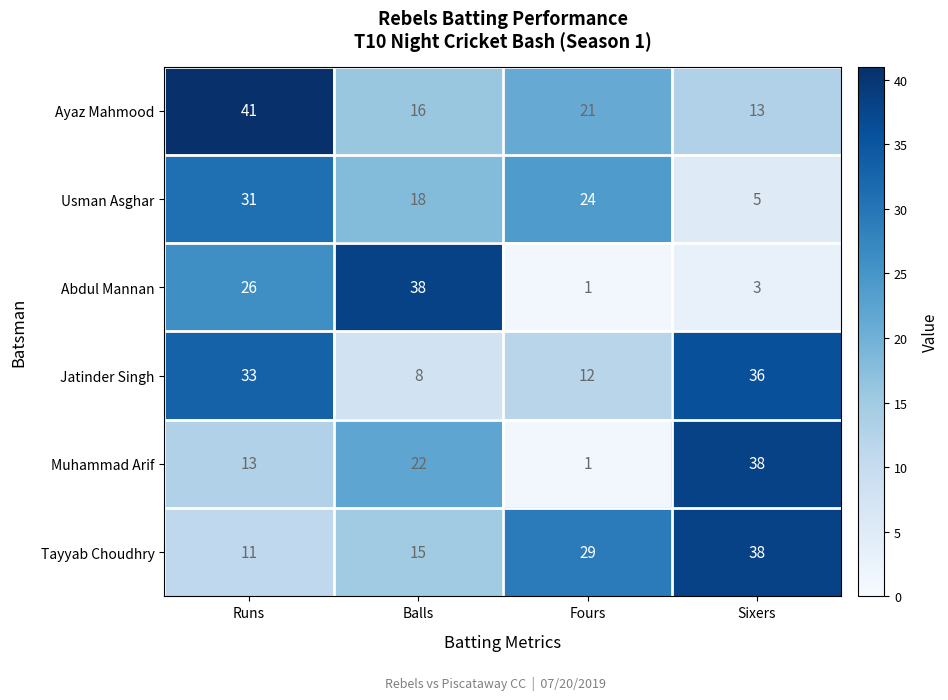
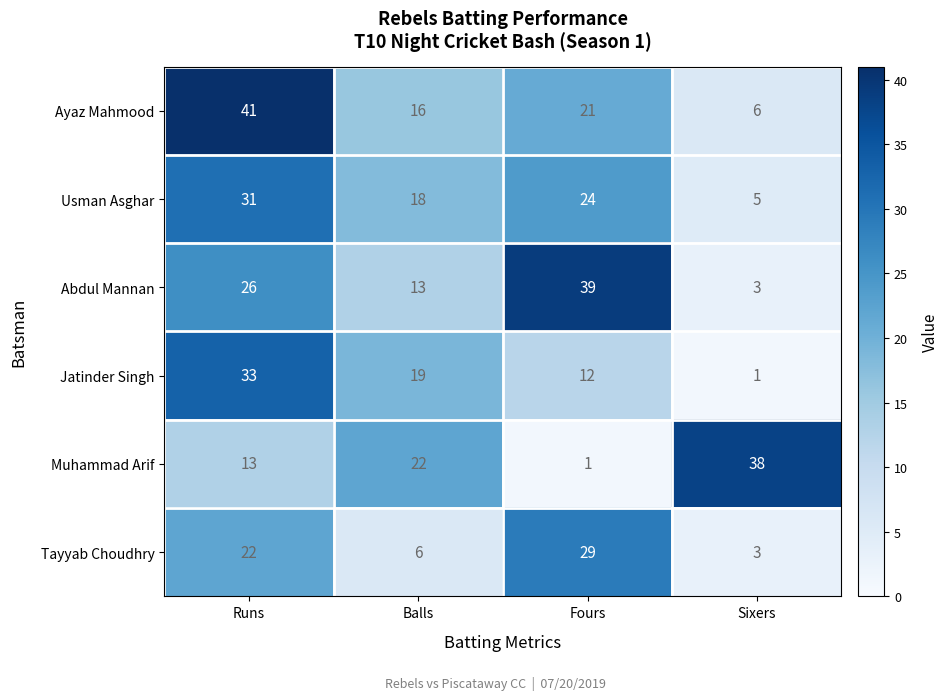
  {
    "Ayaz Mahmood": {
      "Runs": 41,
      "Balls": 16,
      "Fours": 21,
-     "Sixers": 13
+     "Sixers": 6
    },
    "Usman Asghar": {
      "Runs": 31,
      "Balls": 18,
      "Fours": 24,
      "Sixers": 5
    },
    "Abdul Mannan": {
      "Runs": 26,
-     "Balls": 38,
-     "Fours": 1,
+     "Balls": 13,
+     "Fours": 39,
      "Sixers": 3
    },
    "Jatinder Singh": {
      "Runs": 33,
-     "Balls": 8,
+     "Balls": 19,
      "Fours": 12,
-     "Sixers": 36
+     "Sixers": 1
    },
    "Muhammad Arif": {
      "Runs": 13,
      "Balls": 22,
      "Fours": 1,
      "Sixers": 38
    },
    "Tayyab Choudhry": {
-     "Runs": 11,
-     "Balls": 15,
+     "Runs": 22,
+     "Balls": 6,
      "Fours": 29,
-     "Sixers": 38
+     "Sixers": 3
    }
  }
